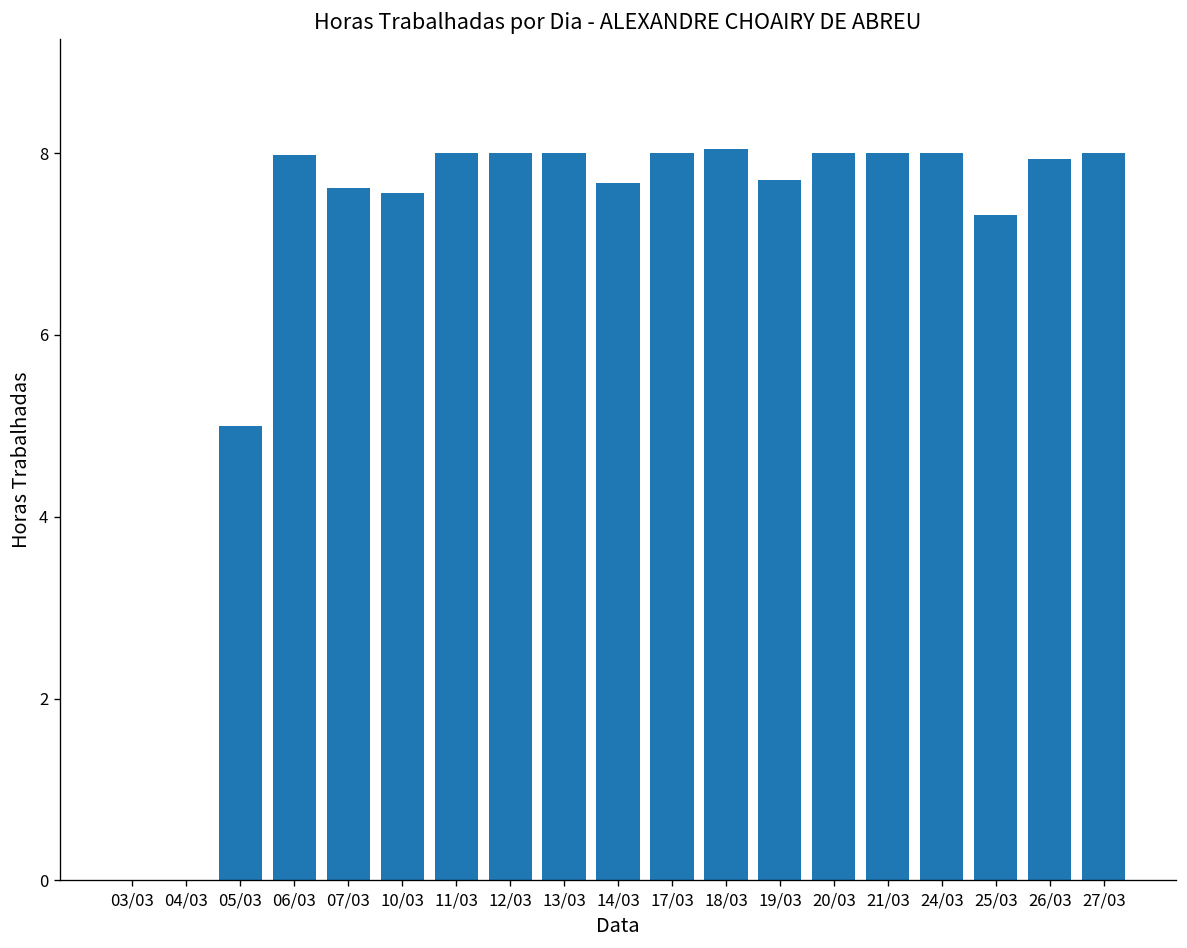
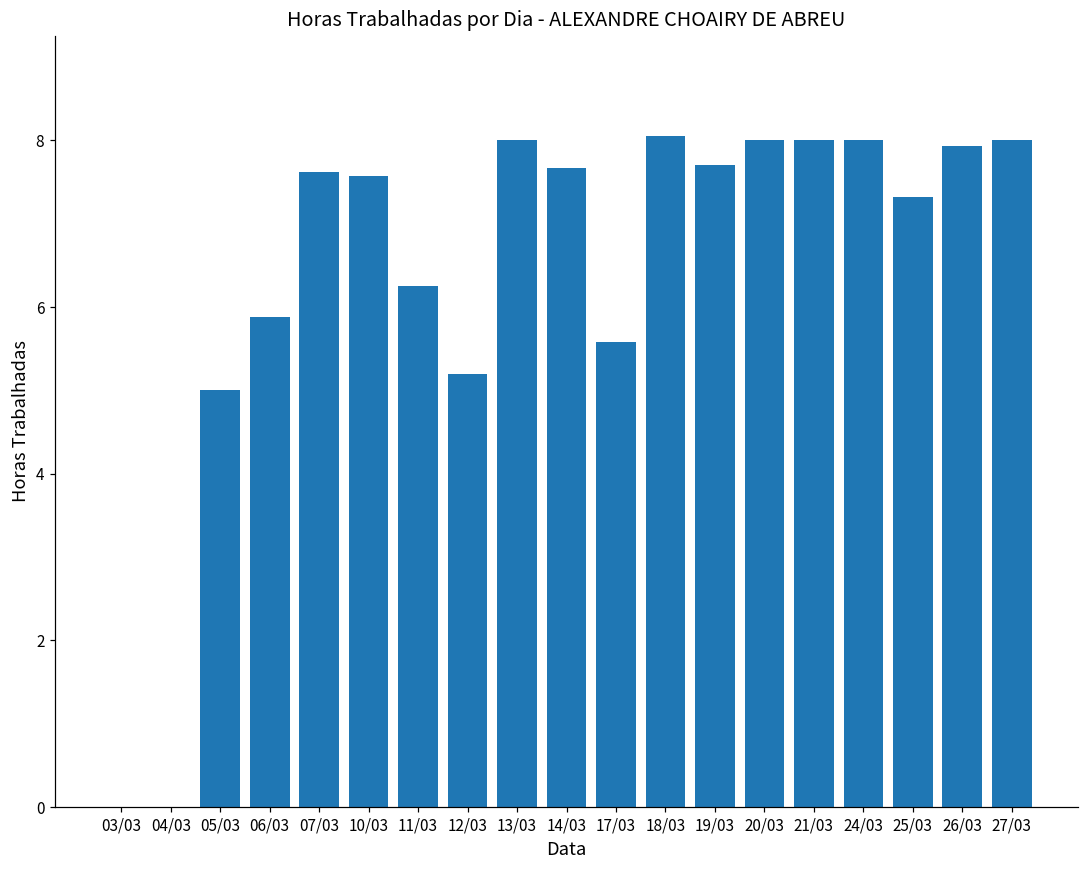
  {
    "03/03": 0.0,
    "04/03": 0.0,
    "05/03": 5.0,
-   "06/03": 8.0,
+   "06/03": 5.9,
    "07/03": 7.6,
    "10/03": 7.6,
-   "11/03": 8.0,
-   "12/03": 8.0,
+   "11/03": 6.3,
+   "12/03": 5.2,
    "13/03": 8.0,
    "14/03": 7.7,
-   "17/03": 8.0,
+   "17/03": 5.6,
    "18/03": 8.1,
    "19/03": 7.7,
    "20/03": 8.0,
    "21/03": 8.0,
    "24/03": 8.0,
    "25/03": 7.3,
    "26/03": 7.9,
    "27/03": 8.0
  }
